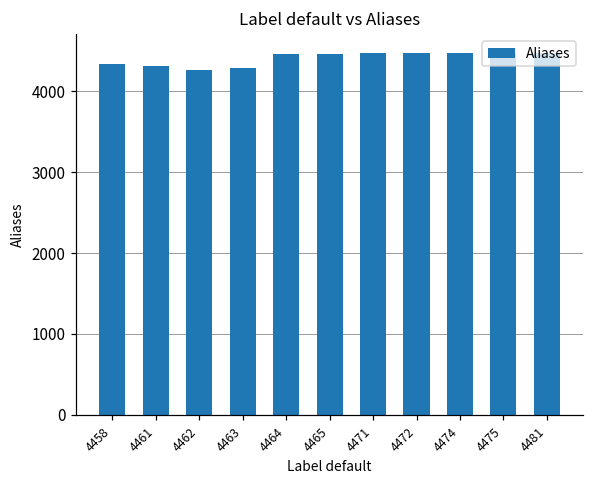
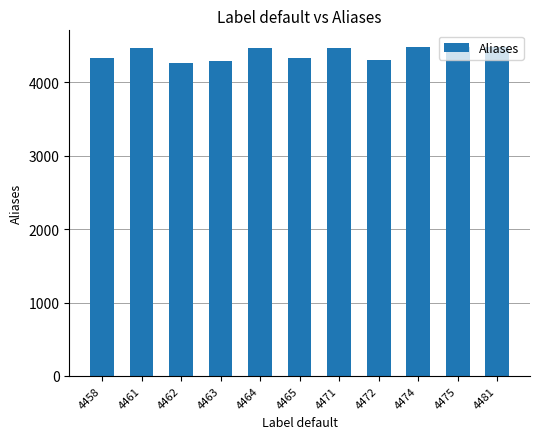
  {
    "4458": 4300,
-   "4461": 4300,
+   "4461": 4500,
    "4462": 4300,
    "4463": 4300,
    "4464": 4500,
-   "4465": 4500,
+   "4465": 4300,
    "4471": 4500,
-   "4472": 4500,
+   "4472": 4300,
    "4474": 4500
  }
